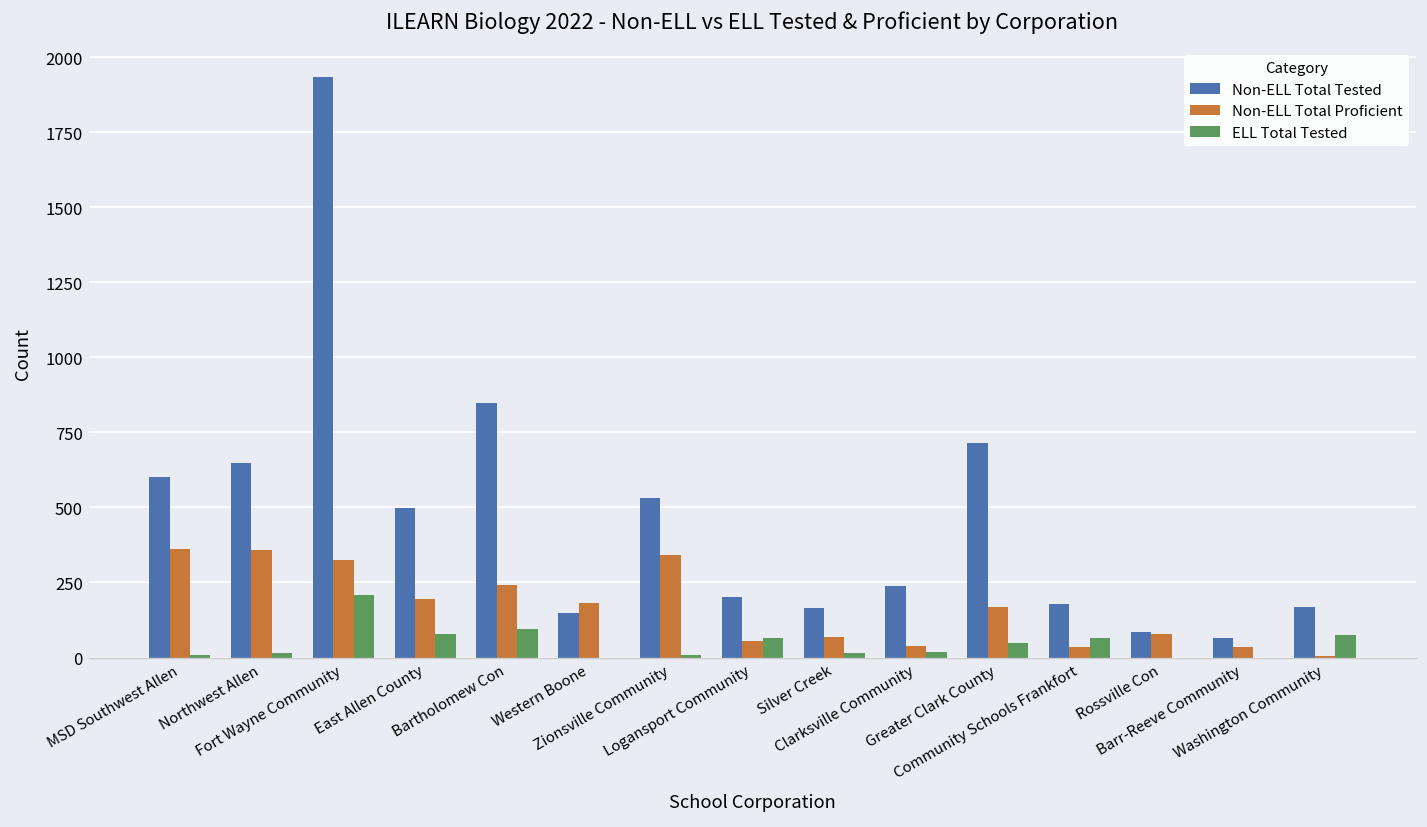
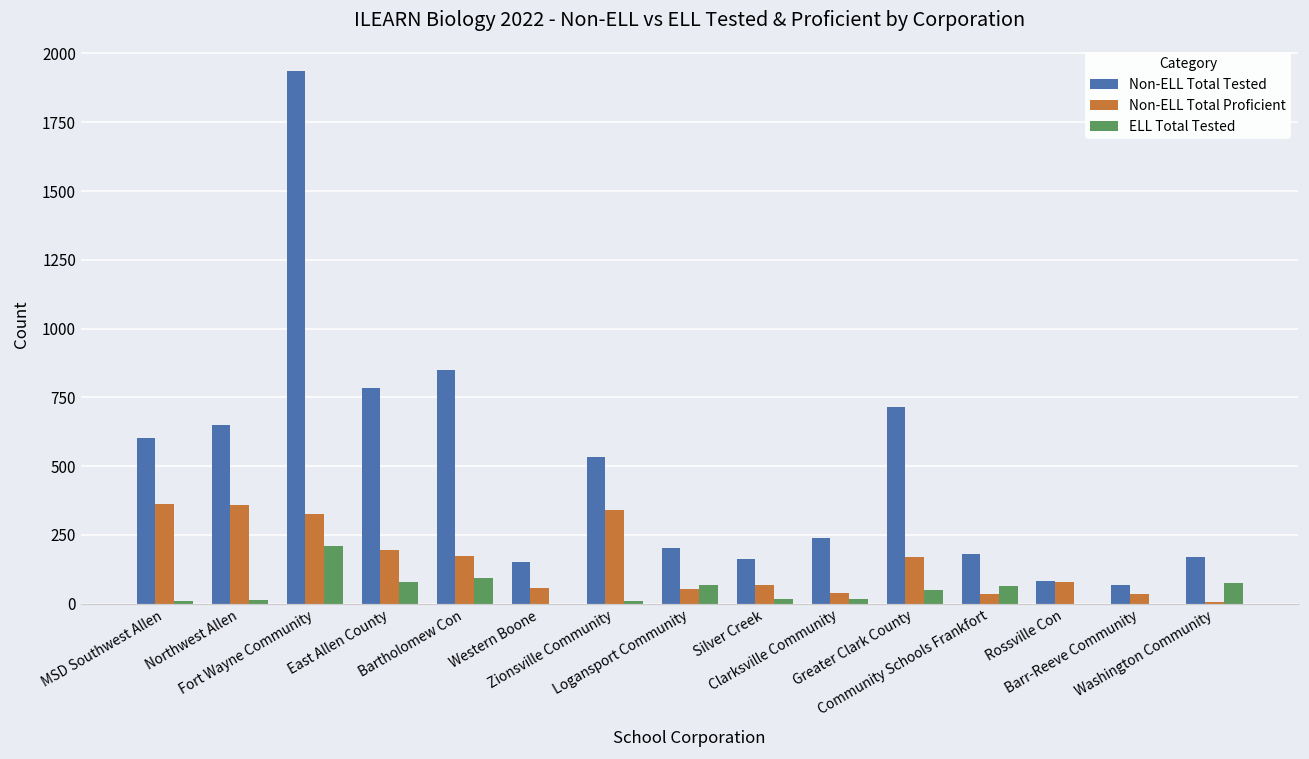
  {
    "Non-ELL Total Tested": {
      "MSD Southwest Allen": 600,
      "Northwest Allen": 650,
      "Fort Wayne Community": 1940,
-     "East Allen County": 500,
+     "East Allen County": 780,
      "Bartholomew Con": 850,
      "Western Boone": 150,
      "Zionsville Community": 530,
      "Logansport Community": 200,
      "Silver Creek": 160,
      "Clarksville Community": 240,
      "Greater Clark County": 720,
      "Community Schools Frankfort": 180,
      "Rossville Con": 80,
      "Barr-Reeve Community": 70,
      "Washington Community": 170
    },
    "Non-ELL Total Proficient": {
      "MSD Southwest Allen": 360,
      "Northwest Allen": 360,
      "Fort Wayne Community": 330,
      "East Allen County": 190,
-     "Bartholomew Con": 240,
-     "Western Boone": 180,
+     "Bartholomew Con": 170,
+     "Western Boone": 60,
      "Zionsville Community": 340,
      "Logansport Community": 60,
      "Silver Creek": 70,
      "Clarksville Community": 40,
      "Greater Clark County": 170,
      "Community Schools Frankfort": 40,
      "Rossville Con": 80,
      "Barr-Reeve Community": 30
    },
    "ELL Total Tested": {
      "MSD Southwest Allen": 10,
      "Northwest Allen": 10,
      "Fort Wayne Community": 210,
      "East Allen County": 80,
      "Bartholomew Con": 100,
      "Western Boone": 0,
      "Zionsville Community": 10,
      "Logansport Community": 70,
      "Silver Creek": 20,
      "Clarksville Community": 20,
      "Greater Clark County": 50,
      "Community Schools Frankfort": 70,
      "Rossville Con": 0,
      "Barr-Reeve Community": 0,
      "Washington Community": 80
    }
  }
